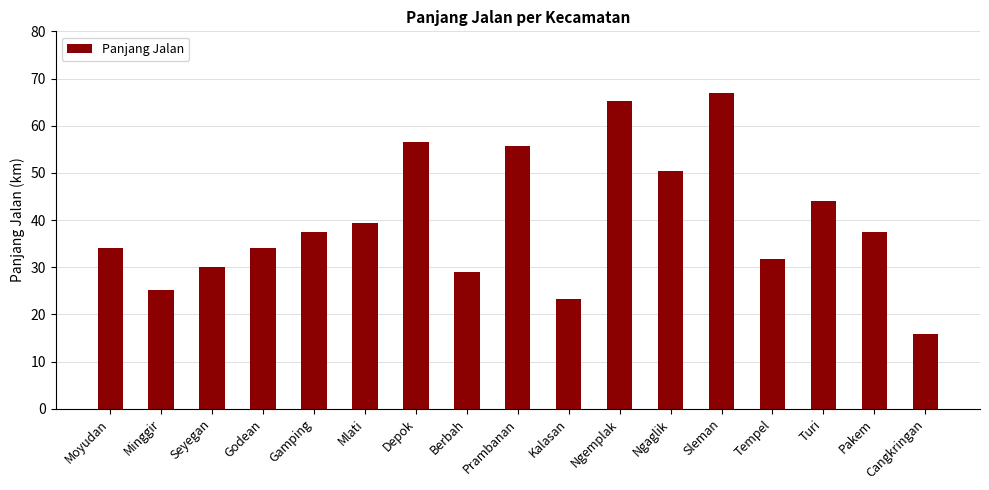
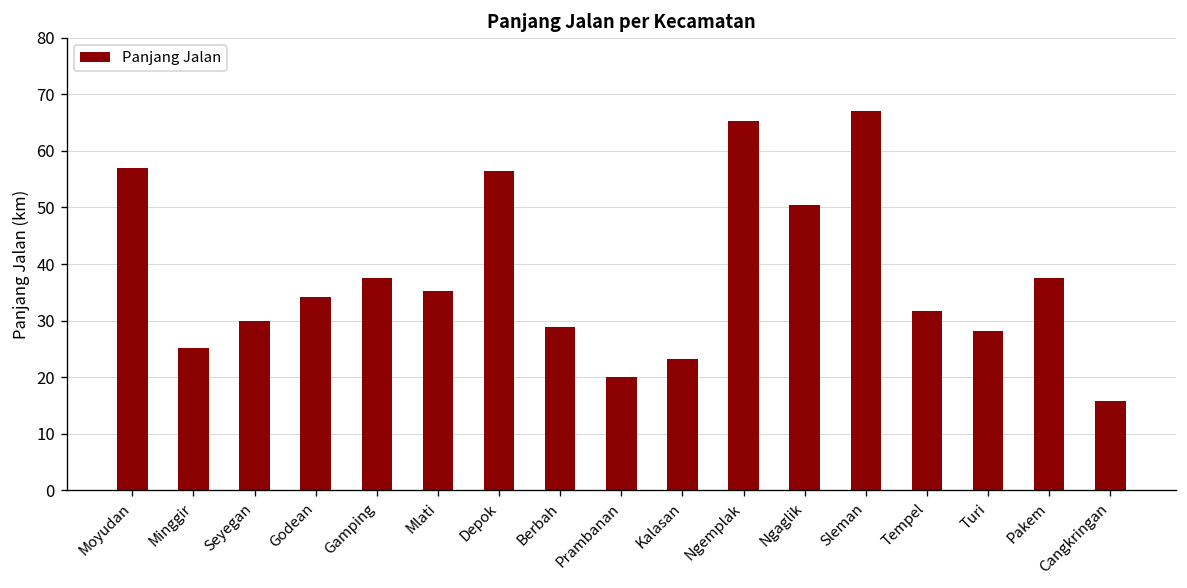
  {
-   "Moyudan": 34,
+   "Moyudan": 57,
    "Minggir": 25,
    "Seyegan": 30,
    "Godean": 34,
    "Gamping": 37,
-   "Mlati": 39,
+   "Mlati": 35,
    "Depok": 57,
    "Berbah": 29,
-   "Prambanan": 56,
+   "Prambanan": 20,
    "Kalasan": 23,
    "Ngemplak": 65,
    "Ngaglik": 50,
    "Sleman": 67,
    "Tempel": 32,
-   "Turi": 44,
+   "Turi": 28,
    "Pakem": 37,
    "Cangkringan": 16
  }
